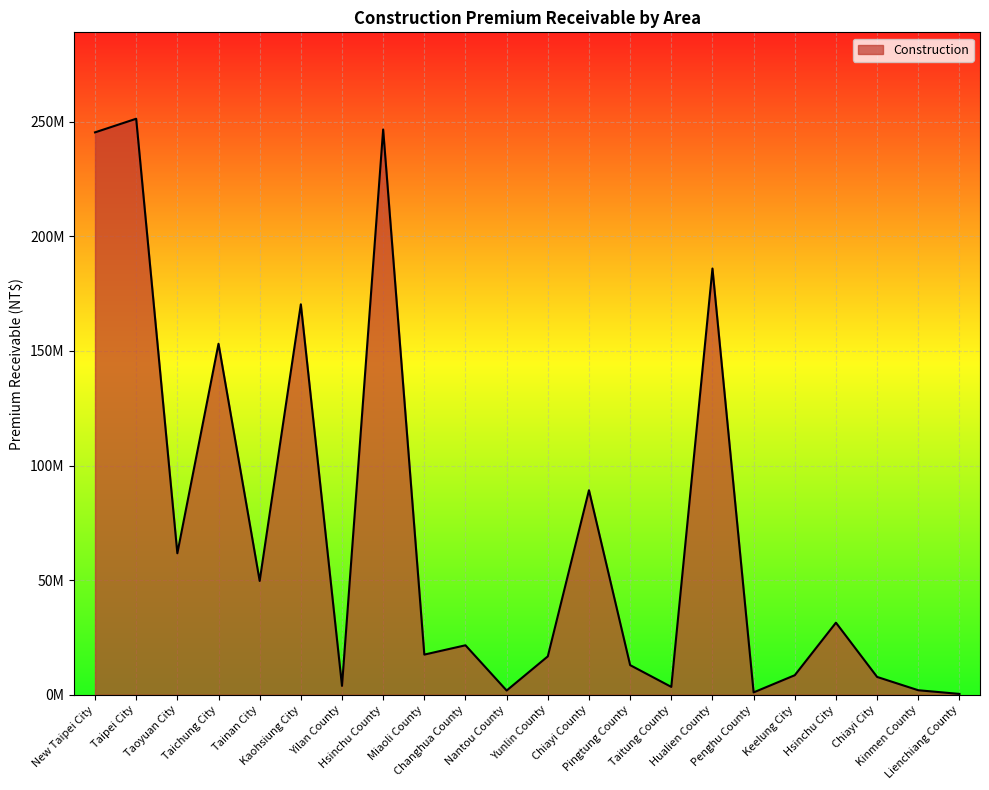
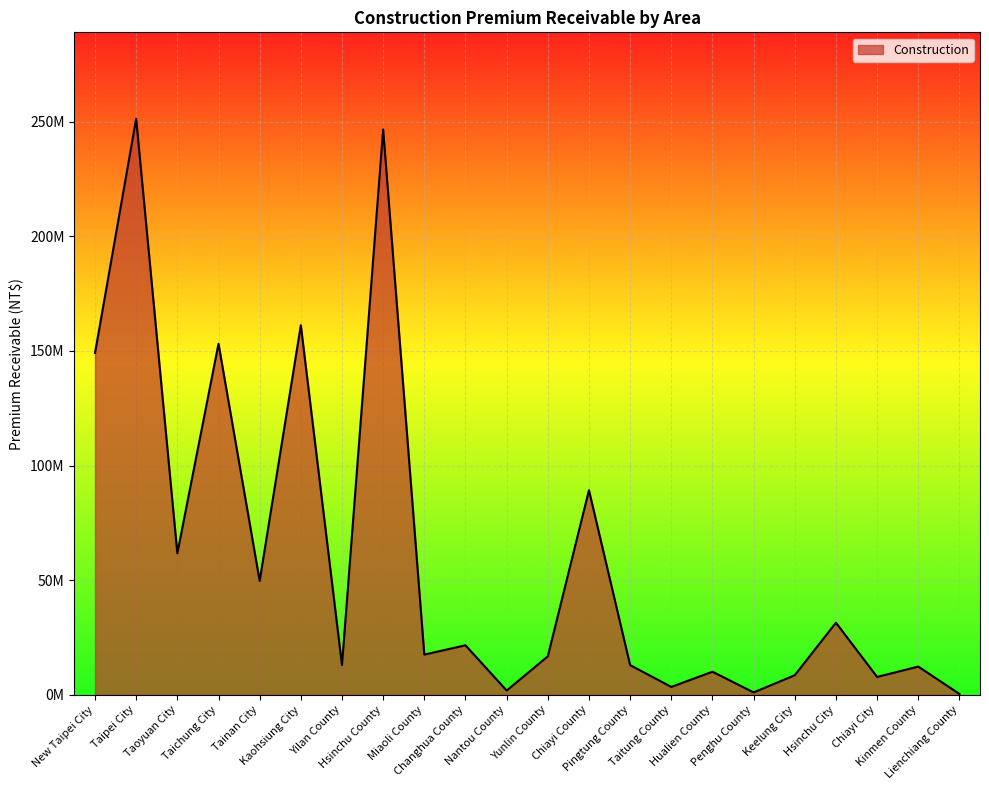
  {
-   "New Taipei City": 245000000,
+   "New Taipei City": 149000000,
    "Taipei City": 251000000,
    "Taoyuan City": 62000000,
    "Taichung City": 153000000,
    "Tainan City": 50000000,
-   "Kaohsiung City": 170000000,
-   "Yilan County": 4000000,
+   "Kaohsiung City": 161000000,
+   "Yilan County": 13000000,
    "Hsinchu County": 247000000,
    "Miaoli County": 18000000,
    "Changhua County": 22000000,
    "Nantou County": 2000000,
    "Yunlin County": 17000000,
    "Chiayi County": 89000000,
    "Pingtung County": 13000000,
    "Taitung County": 3000000,
-   "Hualien County": 186000000,
+   "Hualien County": 10000000,
    "Penghu County": 1000000,
    "Keelung City": 9000000,
    "Hsinchu City": 31000000,
    "Chiayi City": 8000000,
-   "Kinmen County": 2000000,
+   "Kinmen County": 12000000,
    "Lienchiang County": 0
  }
